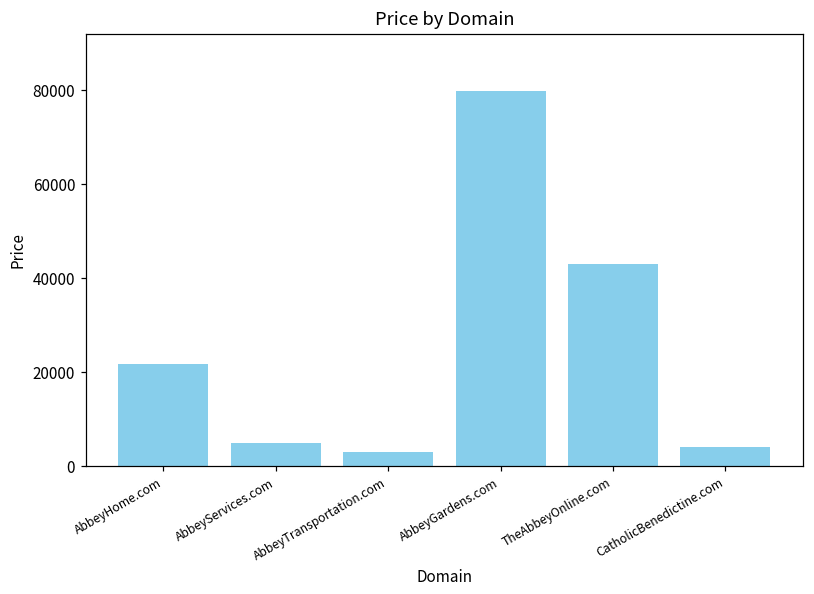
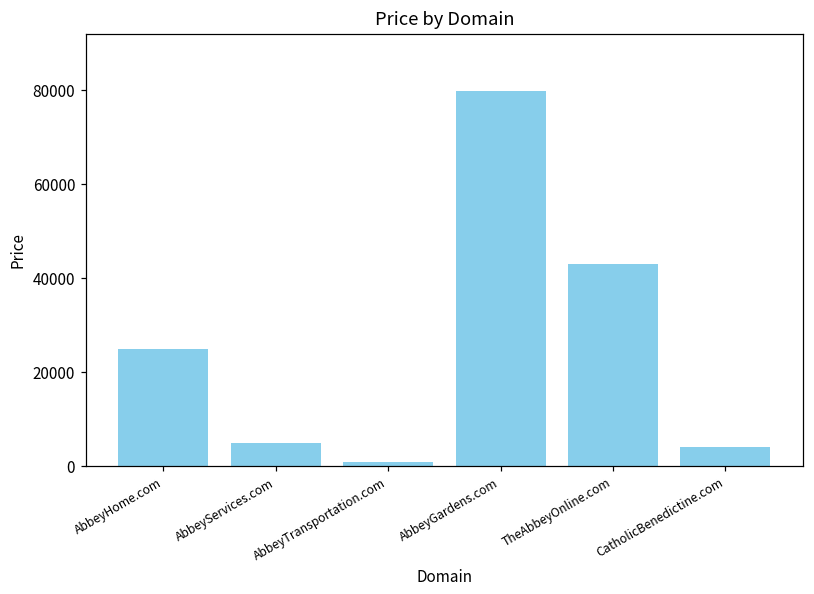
  {
-   "AbbeyHome.com": 22000,
+   "AbbeyHome.com": 25000,
    "AbbeyServices.com": 5000,
-   "AbbeyTransportation.com": 3000,
+   "AbbeyTransportation.com": 1000,
    "AbbeyGardens.com": 80000,
    "TheAbbeyOnline.com": 43000,
    "CatholicBenedictine.com": 4000
  }
